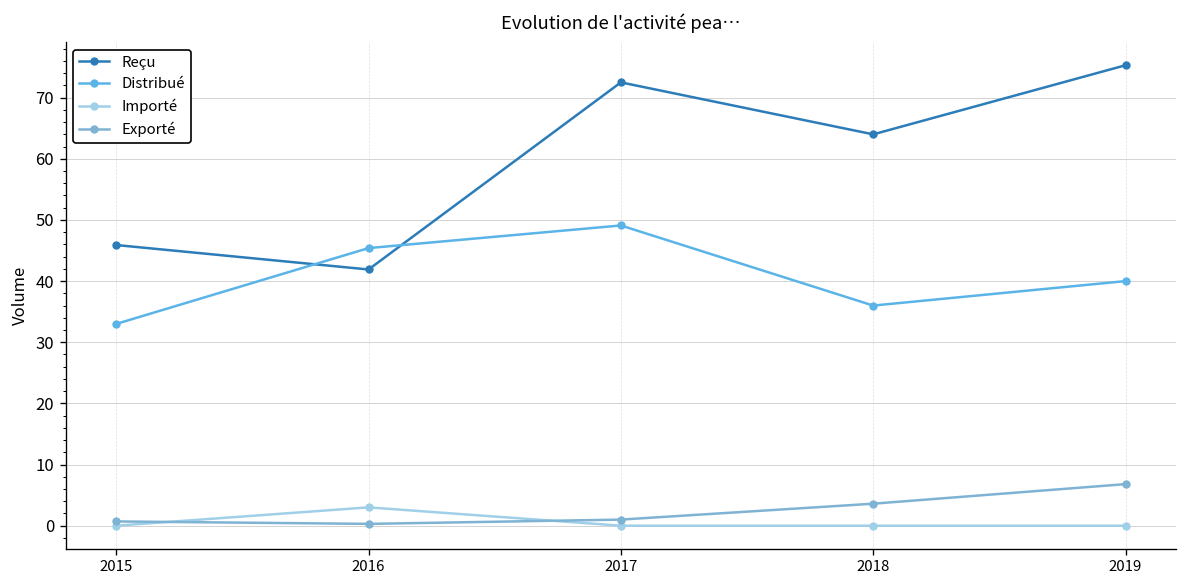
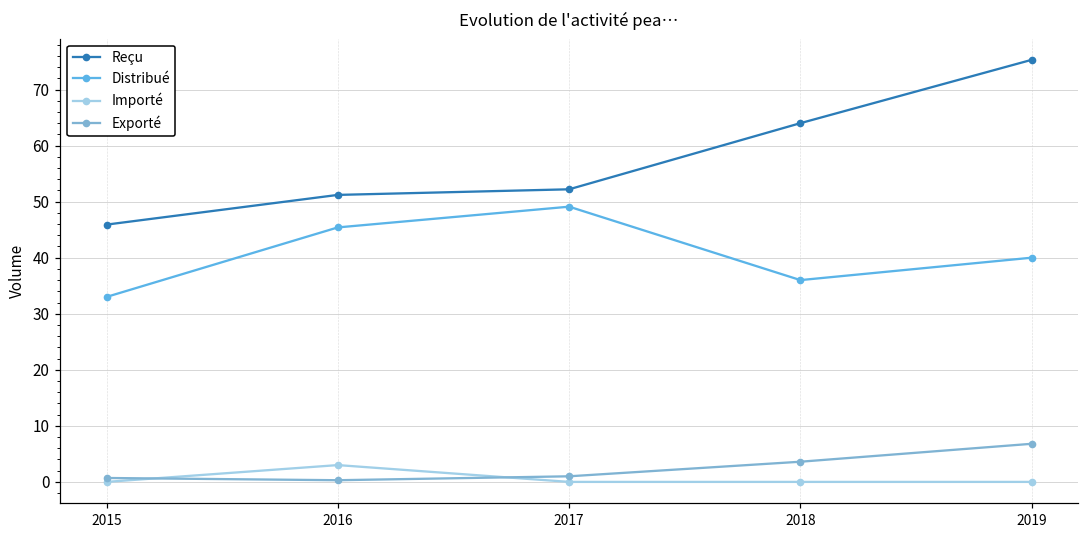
  {
    "Reçu": {
      "2015": 46,
-     "2016": 42,
-     "2017": 73,
+     "2016": 51,
+     "2017": 52,
      "2018": 64,
      "2019": 75
    }
  }
